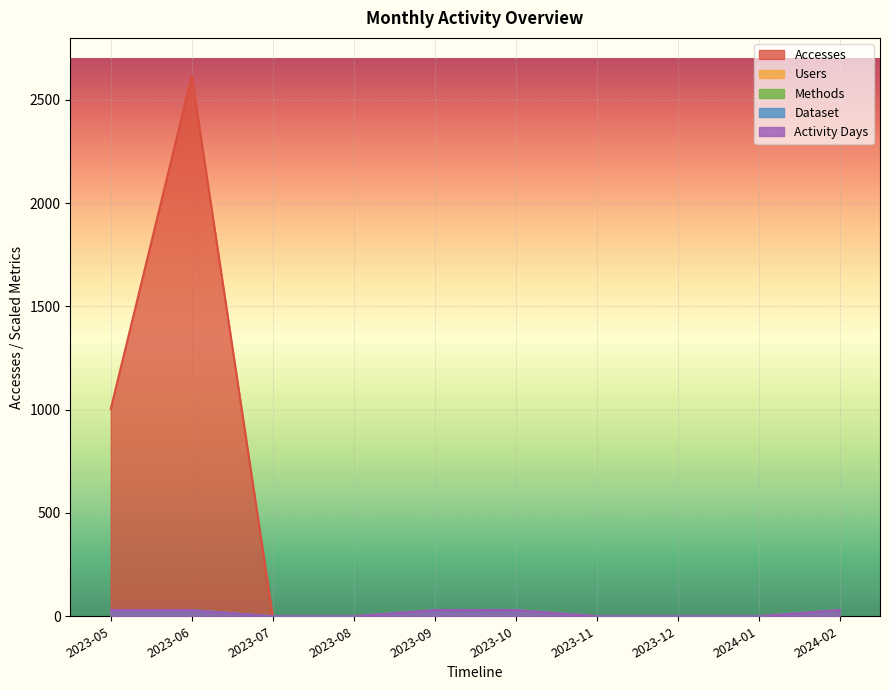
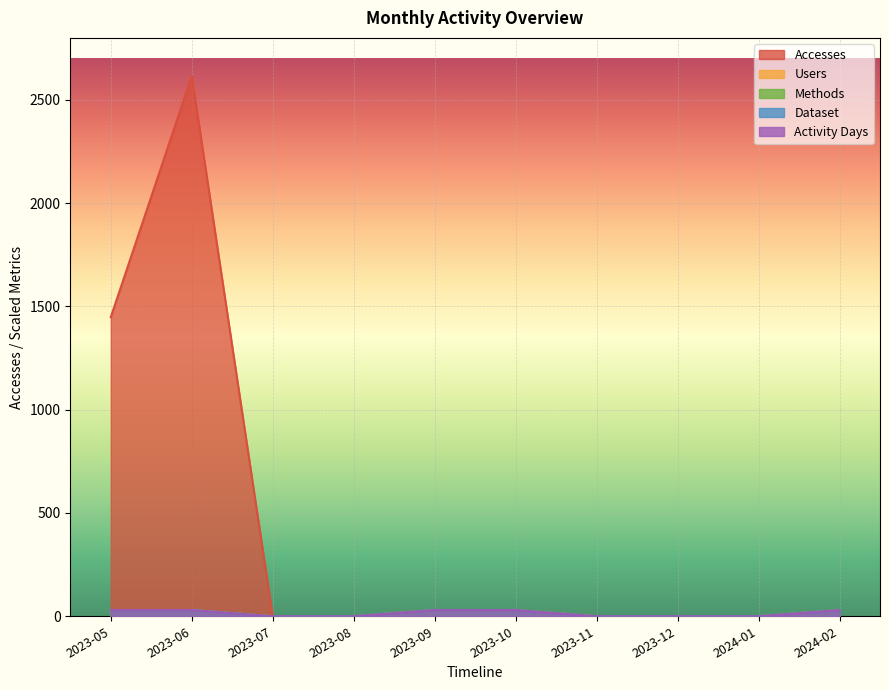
  {
    "Accesses": {
-     "2023-05": 1000,
+     "2023-05": 1450,
      "2023-06": 2620,
      "2023-09": 10,
      "2023-10": 0,
      "2024-02": 0
    },
    "Activity Days": {
      "2023-05": 30,
      "2023-06": 30,
      "2023-09": 30,
      "2023-10": 30,
      "2024-02": 30
    }
  }
